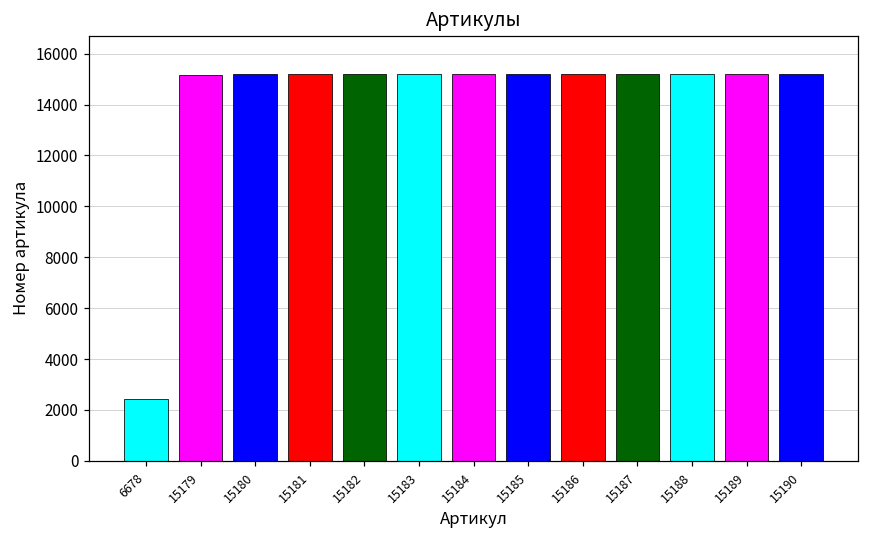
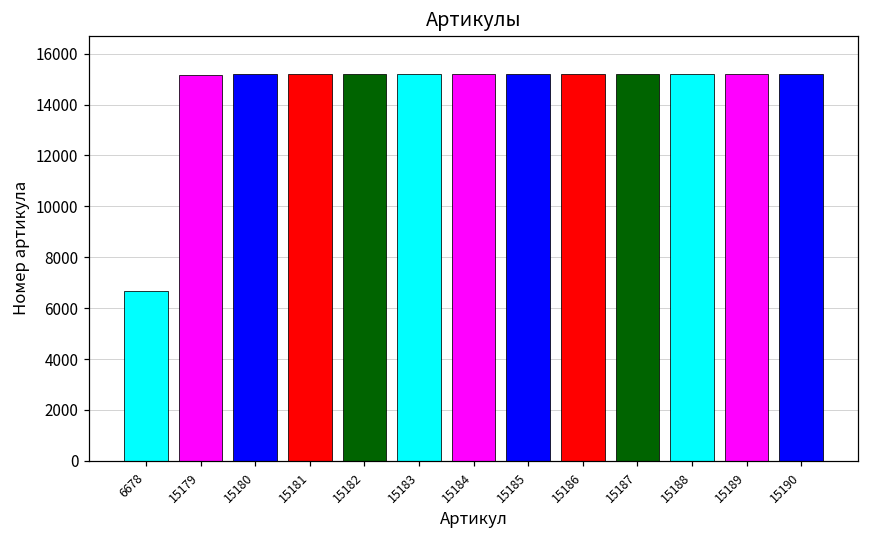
  {
-   "6678": 2400,
+   "6678": 6700,
    "15179": 15200,
    "15180": 15200,
    "15181": 15200,
    "15182": 15200,
    "15183": 15200,
    "15184": 15200,
    "15185": 15200,
    "15186": 15200,
    "15187": 15200,
    "15188": 15200,
    "15189": 15200,
    "15190": 15200
  }
